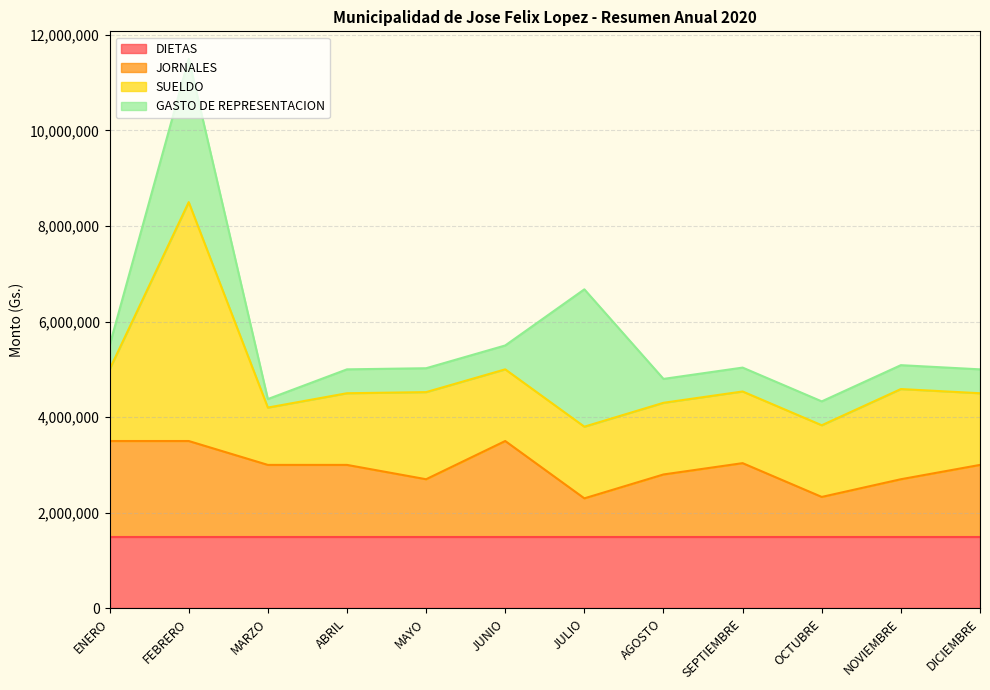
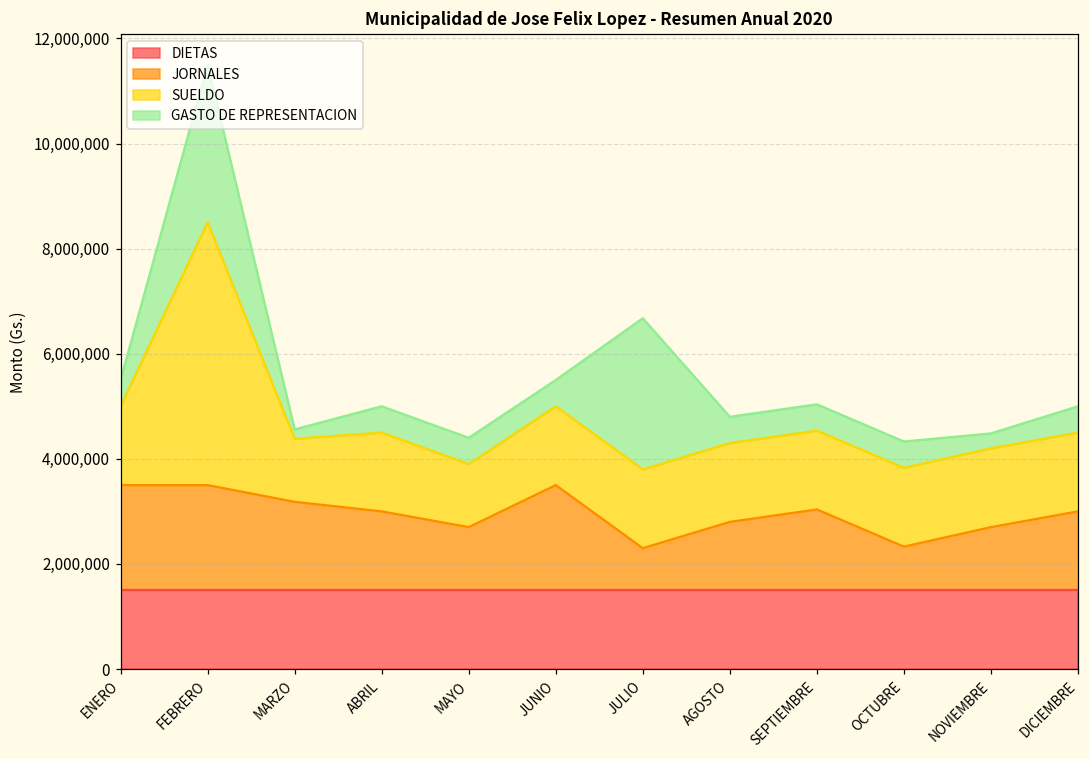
  {
    "DIETAS": {
      "ENERO": "1,500,000",
      "FEBRERO": "1,500,000",
      "MARZO": "1,500,000",
      "ABRIL": "1,500,000",
      "MAYO": "1,500,000",
      "JUNIO": "1,500,000",
      "JULIO": "1,500,000",
      "AGOSTO": "1,500,000",
      "SEPTIEMBRE": "1,500,000",
      "OCTUBRE": "1,500,000",
      "NOVIEMBRE": "1,500,000",
      "DICIEMBRE": "1,500,000"
    },
    "JORNALES": {
-     "MARZO": "3,000,000"
+     "MARZO": "3,200,000"
    },
    "SUELDO": {
      "MARZO": "1,200,000",
-     "MAYO": "1,800,000",
-     "NOVIEMBRE": "1,900,000"
+     "MAYO": "1,200,000",
+     "NOVIEMBRE": "1,500,000"
    },
    "GASTO DE REPRESENTACION": {
      "MARZO": "200,000",
      "MAYO": "500,000",
-     "NOVIEMBRE": "500,000"
+     "NOVIEMBRE": "300,000"
    }
  }
